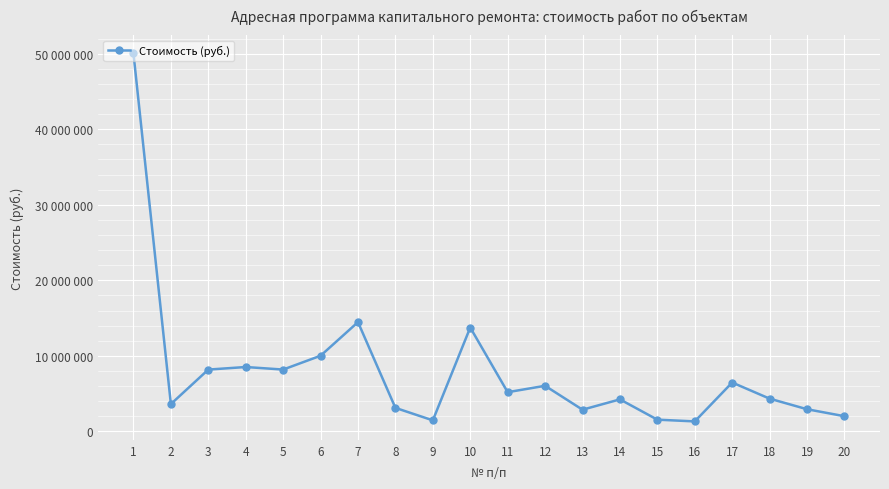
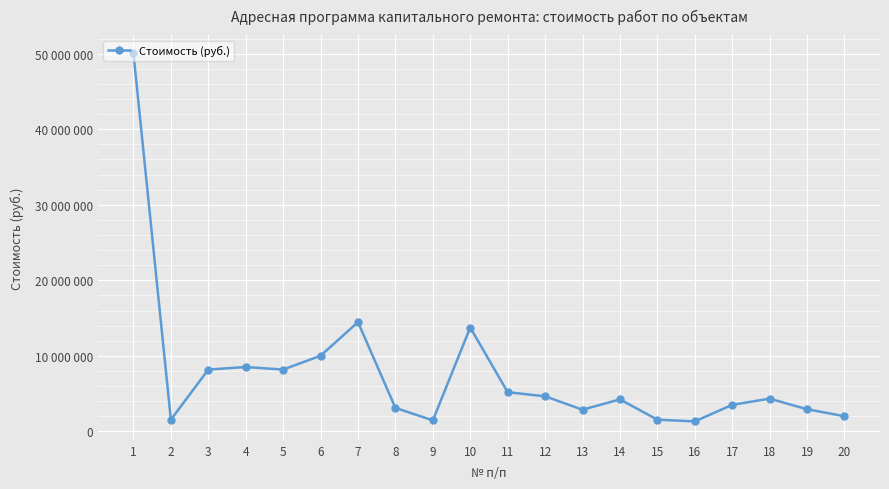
  {
-   "2": 4000000,
+   "2": 2000000,
    "3": 8000000,
    "4": 9000000,
    "5": 8000000,
    "6": 10000000,
    "7": 14000000,
    "8": 3000000,
    "9": 1000000,
    "10": 14000000,
    "11": 5000000,
-   "12": 6000000,
+   "12": 5000000,
    "13": 3000000,
    "14": 4000000,
    "15": 2000000,
    "16": 1000000,
-   "17": 6000000,
+   "17": 4000000,
    "18": 4000000,
    "19": 3000000,
    "20": 2000000
  }
